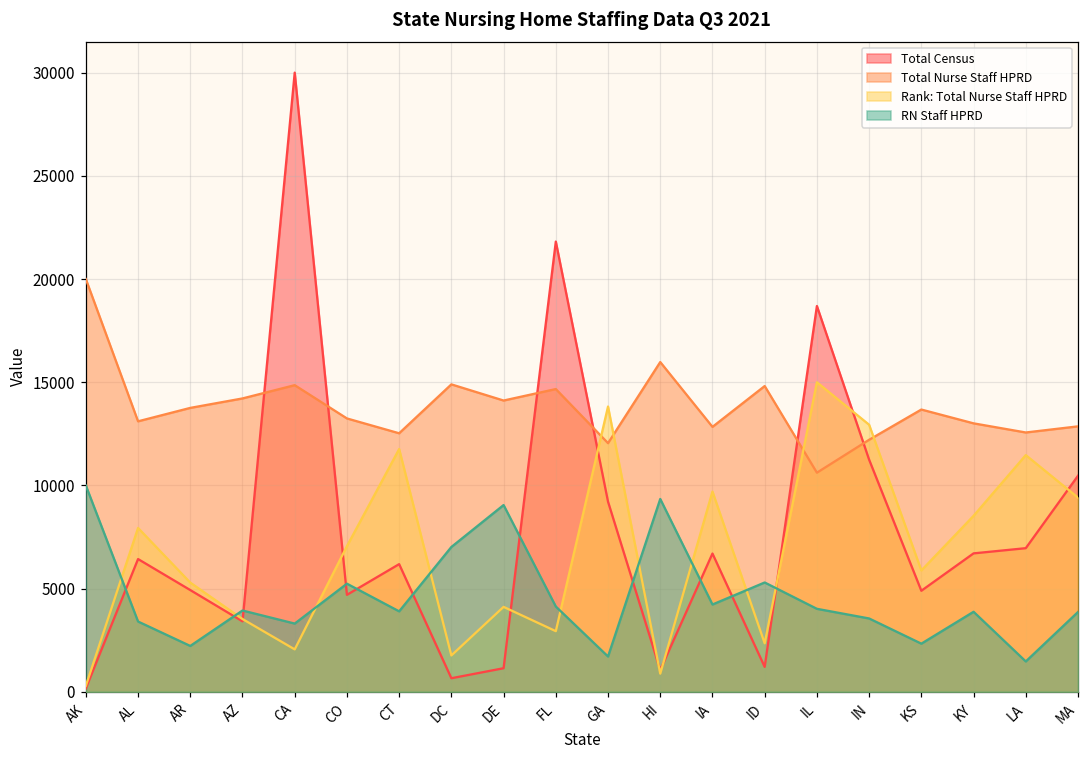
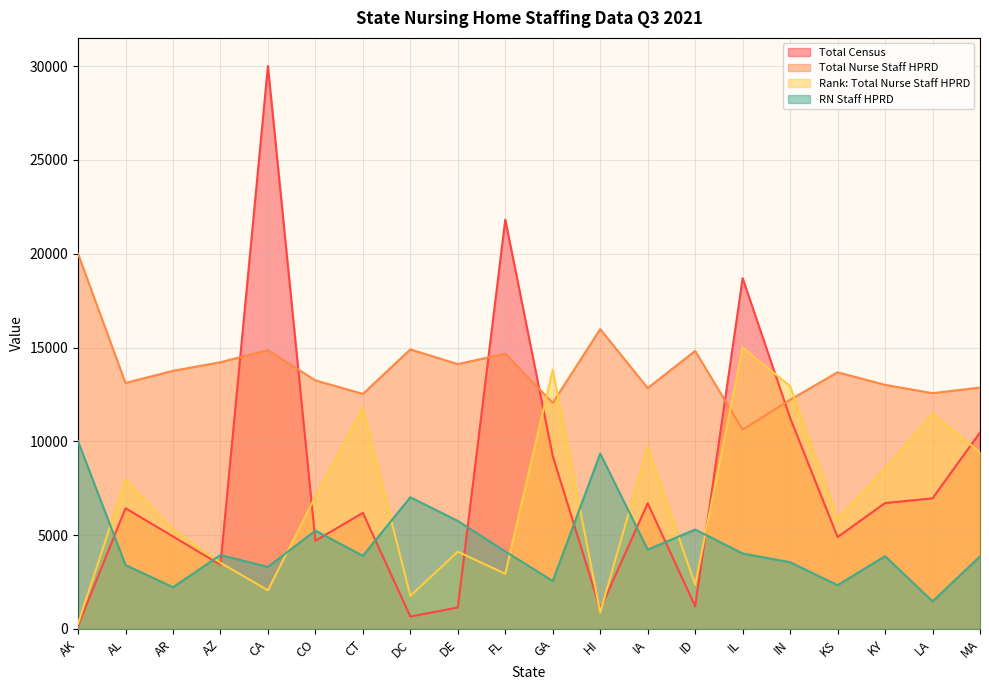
  {
    "RN Staff HPRD": {
      "AK": 10000,
      "AL": 3400,
      "AR": 2200,
      "AZ": 3900,
      "CA": 3300,
      "CO": 5200,
      "CT": 3900,
      "DC": 7000,
-     "DE": 9100,
+     "DE": 5800,
      "FL": 4100,
-     "GA": 1700,
+     "GA": 2600,
      "HI": 9300,
      "IA": 4200,
      "ID": 5300,
      "IL": 4000,
      "IN": 3600,
      "KS": 2300,
      "KY": 3900,
      "LA": 1500,
      "MA": 3900
    }
  }
